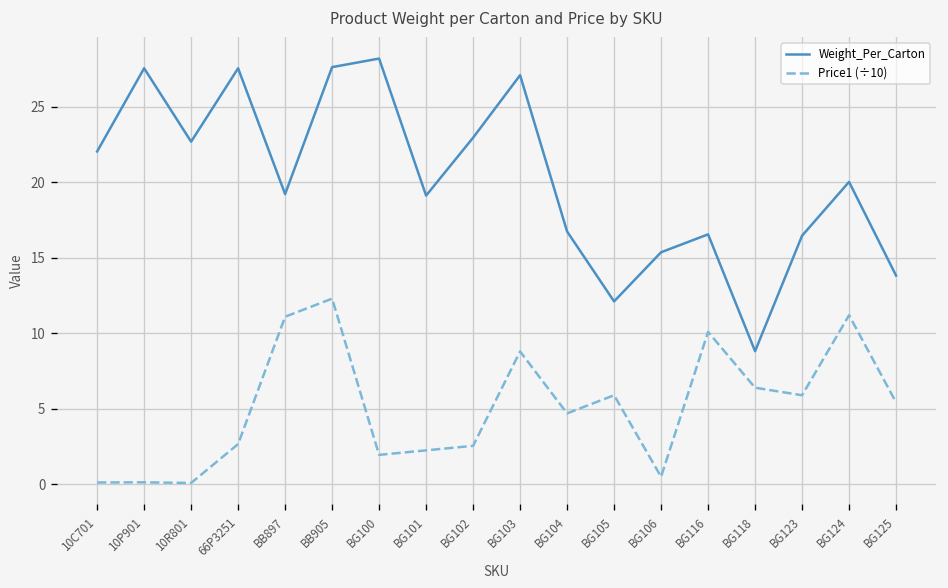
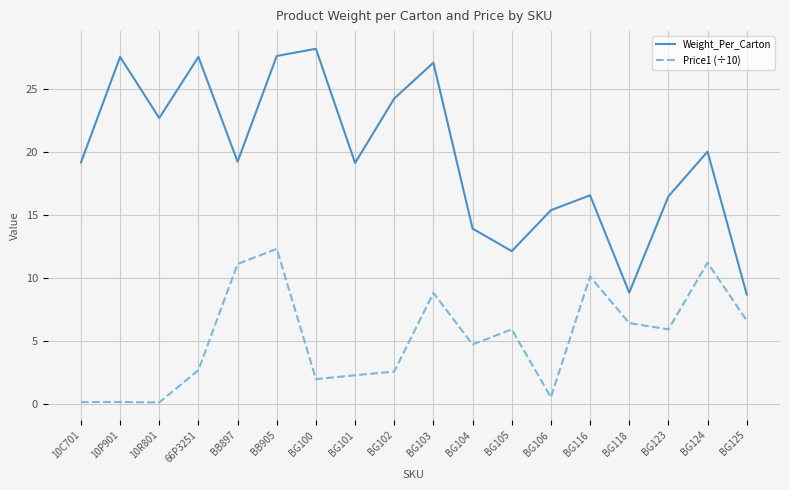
  {
    "Weight_Per_Carton": {
-     "10C701": 22.0,
+     "10C701": 19.2,
      "10P901": 27.6,
      "10R801": 22.7,
      "66P3251": 27.6,
      "BB897": 19.2,
      "BB905": 27.6,
      "BG100": 28.2,
      "BG101": 19.1,
-     "BG102": 23.0,
+     "BG102": 24.3,
      "BG103": 27.1,
-     "BG104": 16.7,
+     "BG104": 13.9,
      "BG105": 12.1,
      "BG106": 15.4,
      "BG116": 16.6,
      "BG118": 8.8,
      "BG123": 16.5,
      "BG124": 20.0,
-     "BG125": 13.8
+     "BG125": 8.7
    },
    "Price1 (÷10)": {
      "10C701": 0.1,
      "10P901": 0.1,
      "10R801": 0.1,
      "66P3251": 2.7,
      "BB897": 11.1,
      "BB905": 12.3,
      "BG100": 2.0,
      "BG101": 2.3,
      "BG102": 2.6,
      "BG103": 8.8,
      "BG104": 4.7,
      "BG105": 5.9,
      "BG106": 0.5,
      "BG116": 10.1,
      "BG118": 6.4,
      "BG123": 5.9,
      "BG124": 11.2,
-     "BG125": 5.4
+     "BG125": 6.6
    }
  }
